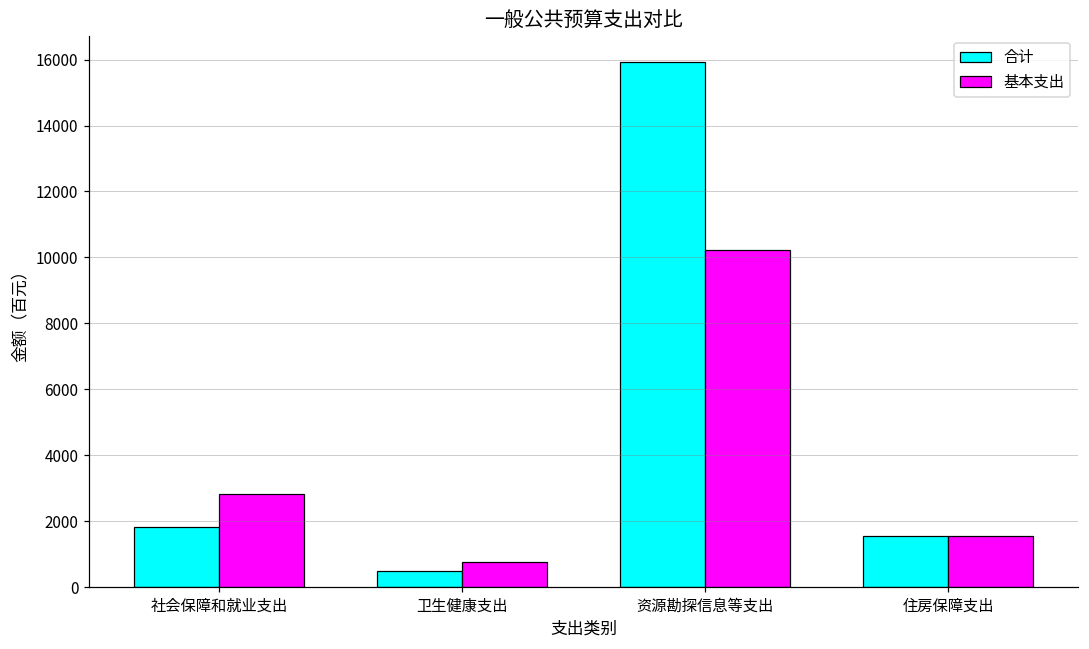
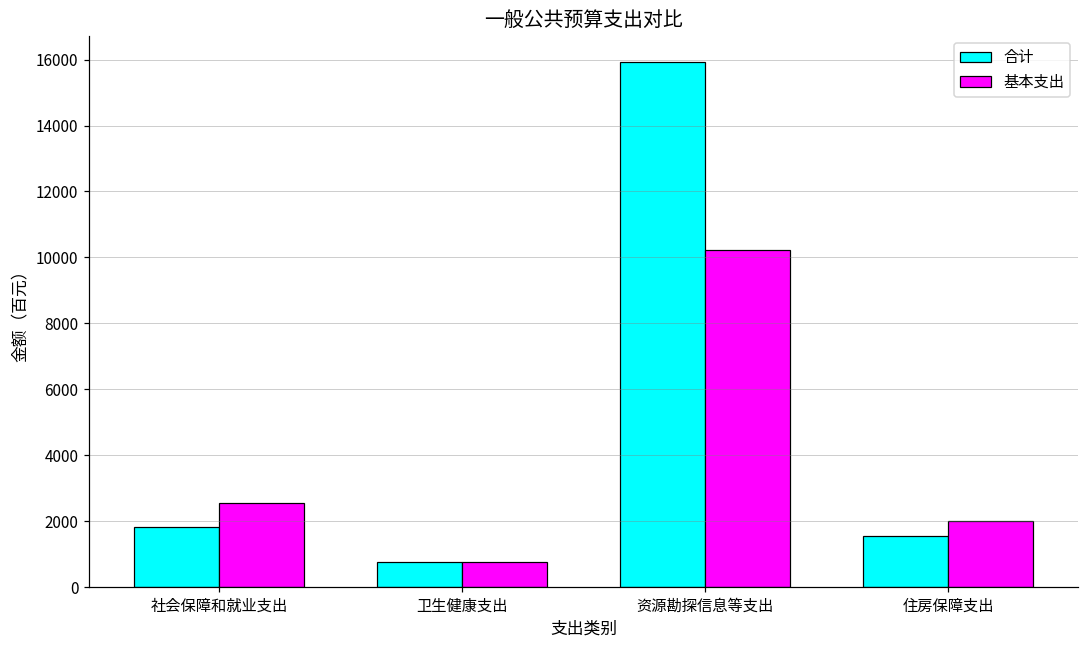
  {
    "合计": {
      "社会保障和就业支出": 1800,
-     "卫生健康支出": 500,
+     "卫生健康支出": 700,
      "资源勘探信息等支出": 15900,
      "住房保障支出": 1500
    },
    "基本支出": {
-     "社会保障和就业支出": 2800,
+     "社会保障和就业支出": 2600,
      "卫生健康支出": 700,
      "资源勘探信息等支出": 10200,
-     "住房保障支出": 1500
+     "住房保障支出": 2000
    }
  }
